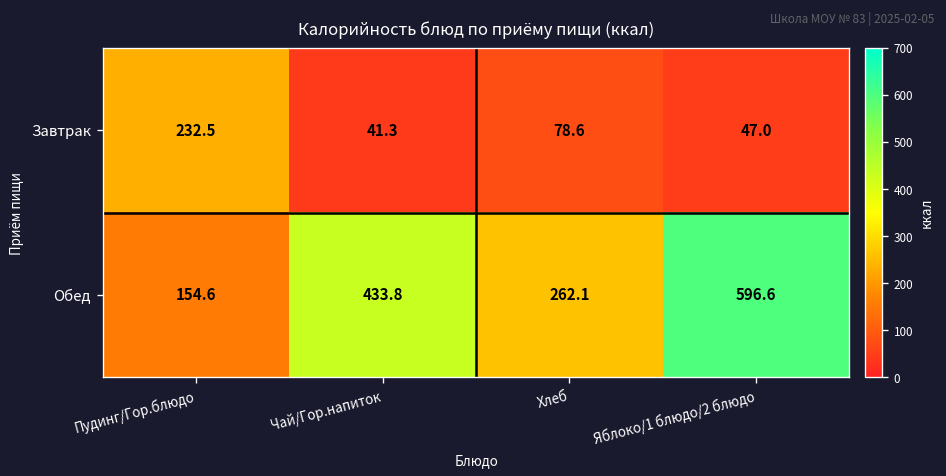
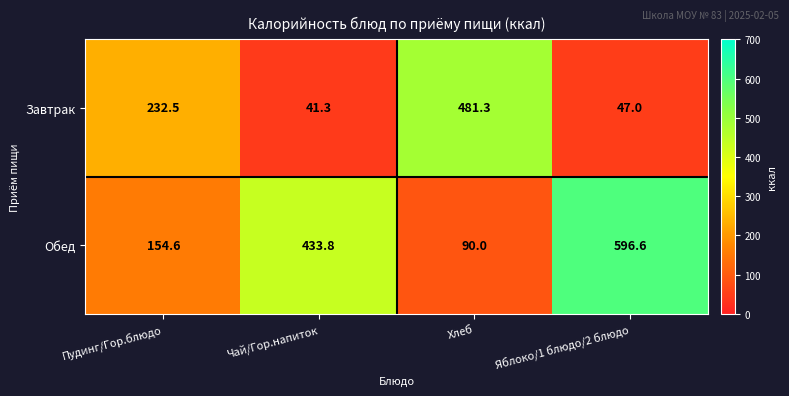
  {
    "Завтрак": {
      "Пудинг/Гор.блюдо": 232.5,
      "Чай/Гор.напиток": 41.3,
-     "Хлеб": 78.6,
+     "Хлеб": 481.3,
      "Яблоко/1 блюдо/2 блюдо": 47.0
    },
    "Обед": {
      "Пудинг/Гор.блюдо": 154.6,
      "Чай/Гор.напиток": 433.8,
-     "Хлеб": 262.1,
+     "Хлеб": 90.0,
      "Яблоко/1 блюдо/2 блюдо": 596.6
    }
  }
